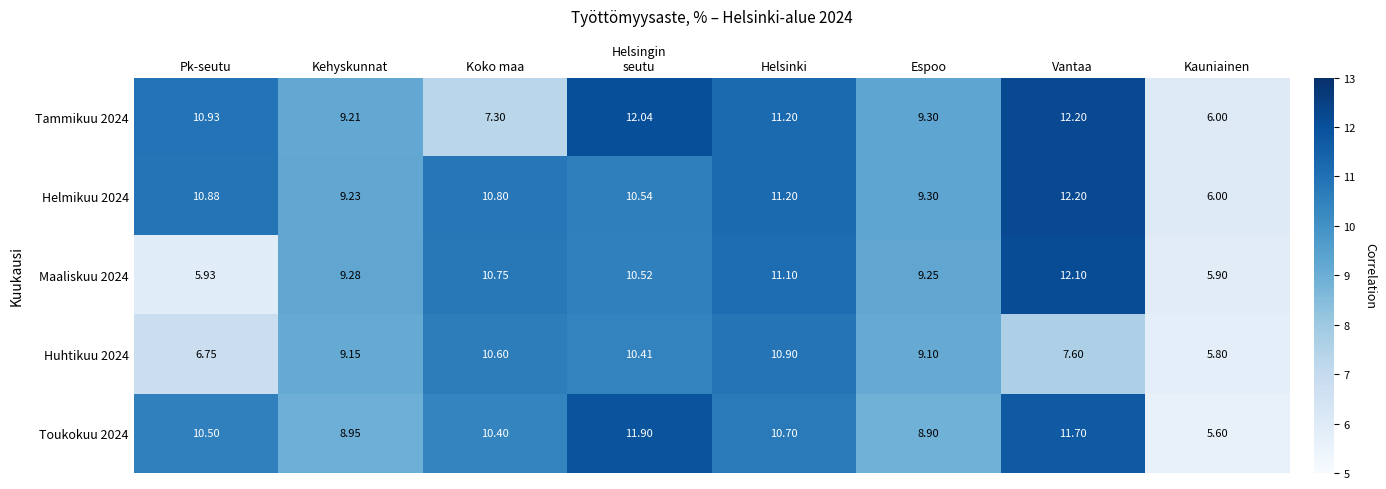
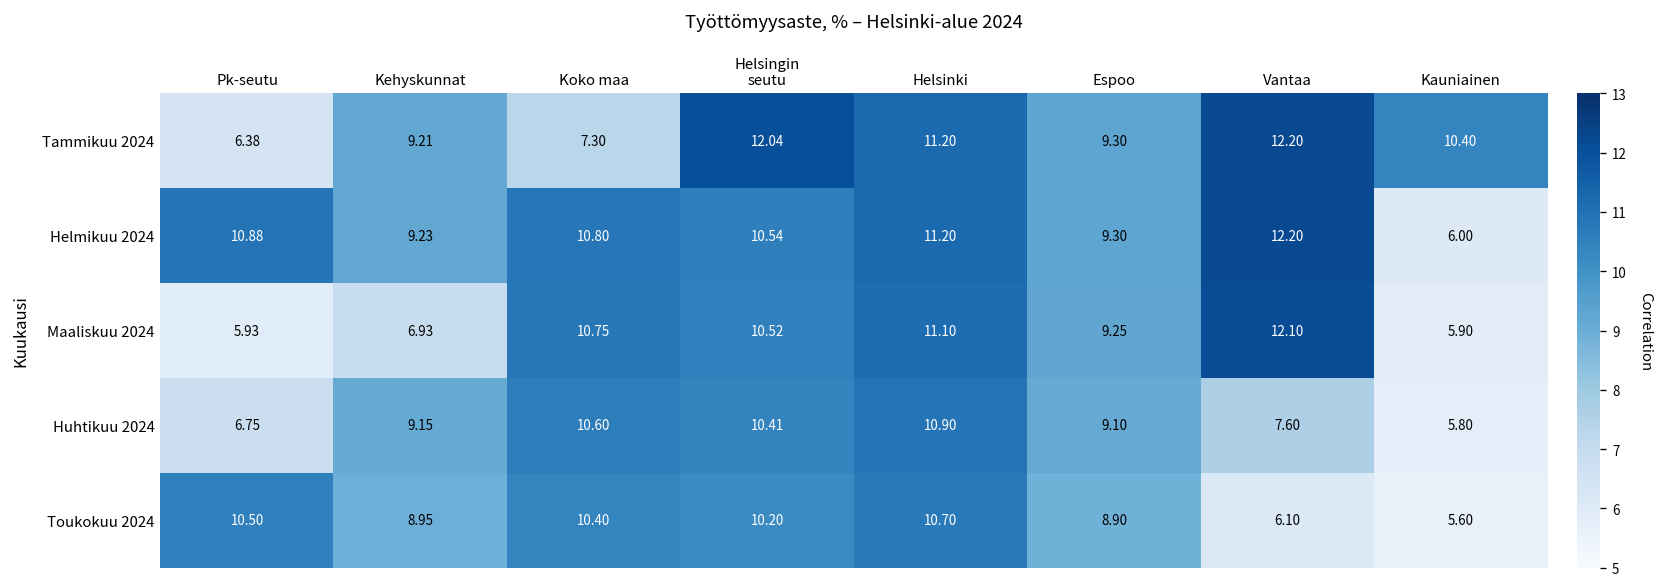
  {
    "Tammikuu 2024": {
-     "Pk-seutu": 10.93,
+     "Pk-seutu": 6.38,
      "Kehyskunnat": 9.21,
      "Koko maa": 7.30,
      "Helsingin seutu": 12.04,
      "Helsinki": 11.20,
      "Espoo": 9.30,
      "Vantaa": 12.20,
-     "Kauniainen": 6.00
+     "Kauniainen": 10.40
    },
    "Helmikuu 2024": {
      "Pk-seutu": 10.88,
      "Kehyskunnat": 9.23,
      "Koko maa": 10.80,
      "Helsingin seutu": 10.54,
      "Helsinki": 11.20,
      "Espoo": 9.30,
      "Vantaa": 12.20,
      "Kauniainen": 6.00
    },
    "Maaliskuu 2024": {
      "Pk-seutu": 5.93,
-     "Kehyskunnat": 9.28,
+     "Kehyskunnat": 6.93,
      "Koko maa": 10.75,
      "Helsingin seutu": 10.52,
      "Helsinki": 11.10,
      "Espoo": 9.25,
      "Vantaa": 12.10,
      "Kauniainen": 5.90
    },
    "Huhtikuu 2024": {
      "Pk-seutu": 6.75,
      "Kehyskunnat": 9.15,
      "Koko maa": 10.60,
      "Helsingin seutu": 10.41,
      "Helsinki": 10.90,
      "Espoo": 9.10,
      "Vantaa": 7.60,
      "Kauniainen": 5.80
    },
    "Toukokuu 2024": {
      "Pk-seutu": 10.50,
      "Kehyskunnat": 8.95,
      "Koko maa": 10.40,
-     "Helsingin seutu": 11.90,
+     "Helsingin seutu": 10.20,
      "Helsinki": 10.70,
      "Espoo": 8.90,
-     "Vantaa": 11.70,
+     "Vantaa": 6.10,
      "Kauniainen": 5.60
    }
  }
